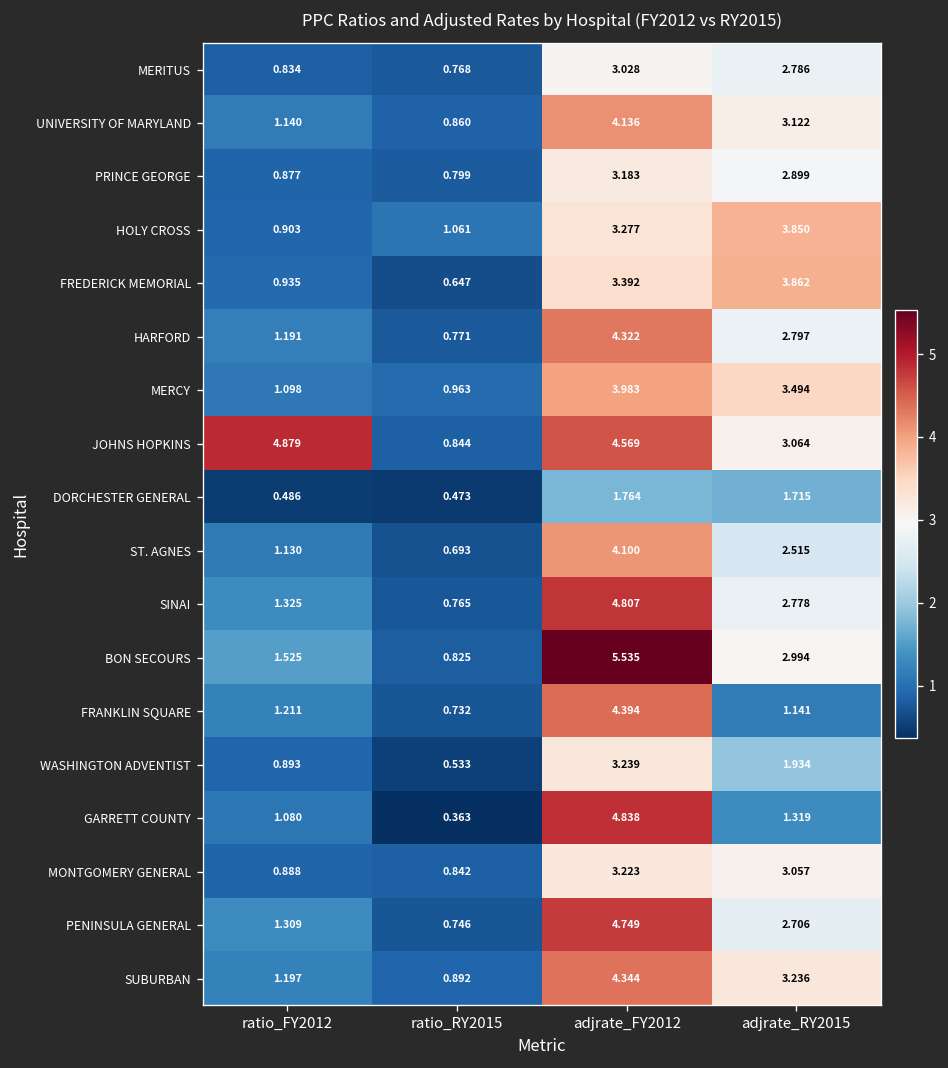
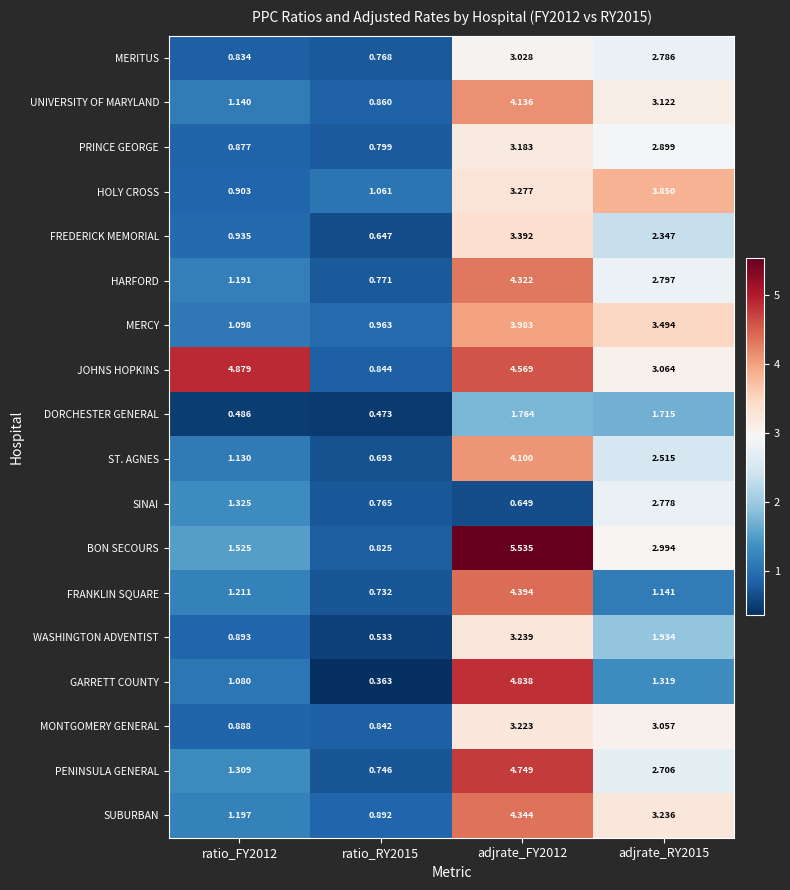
  {
    "MERITUS": {
      "ratio_FY2012": 0.834,
      "ratio_RY2015": 0.768,
      "adjrate_FY2012": 3.028,
      "adjrate_RY2015": 2.786
    },
    "UNIVERSITY OF MARYLAND": {
      "ratio_FY2012": 1.140,
      "ratio_RY2015": 0.860,
      "adjrate_FY2012": 4.136,
      "adjrate_RY2015": 3.122
    },
    "PRINCE GEORGE": {
      "ratio_FY2012": 0.877,
      "ratio_RY2015": 0.799,
      "adjrate_FY2012": 3.183,
      "adjrate_RY2015": 2.899
    },
    "HOLY CROSS": {
      "ratio_FY2012": 0.903,
      "ratio_RY2015": 1.061,
      "adjrate_FY2012": 3.277,
      "adjrate_RY2015": 3.850
    },
    "FREDERICK MEMORIAL": {
      "ratio_FY2012": 0.935,
      "ratio_RY2015": 0.647,
      "adjrate_FY2012": 3.392,
-     "adjrate_RY2015": 3.862
+     "adjrate_RY2015": 2.347
    },
    "HARFORD": {
      "ratio_FY2012": 1.191,
      "ratio_RY2015": 0.771,
      "adjrate_FY2012": 4.322,
      "adjrate_RY2015": 2.797
    },
    "MERCY": {
      "ratio_FY2012": 1.098,
      "ratio_RY2015": 0.963,
      "adjrate_FY2012": 3.983,
      "adjrate_RY2015": 3.494
    },
    "JOHNS HOPKINS": {
      "ratio_FY2012": 4.879,
      "ratio_RY2015": 0.844,
      "adjrate_FY2012": 4.569,
      "adjrate_RY2015": 3.064
    },
    "DORCHESTER GENERAL": {
      "ratio_FY2012": 0.486,
      "ratio_RY2015": 0.473,
      "adjrate_FY2012": 1.764,
      "adjrate_RY2015": 1.715
    },
    "ST. AGNES": {
      "ratio_FY2012": 1.130,
      "ratio_RY2015": 0.693,
      "adjrate_FY2012": 4.100,
      "adjrate_RY2015": 2.515
    },
    "SINAI": {
      "ratio_FY2012": 1.325,
      "ratio_RY2015": 0.765,
-     "adjrate_FY2012": 4.807,
+     "adjrate_FY2012": 0.649,
      "adjrate_RY2015": 2.778
    },
    "BON SECOURS": {
      "ratio_FY2012": 1.525,
      "ratio_RY2015": 0.825,
      "adjrate_FY2012": 5.535,
      "adjrate_RY2015": 2.994
    },
    "FRANKLIN SQUARE": {
      "ratio_FY2012": 1.211,
      "ratio_RY2015": 0.732,
      "adjrate_FY2012": 4.394,
      "adjrate_RY2015": 1.141
    },
    "WASHINGTON ADVENTIST": {
      "ratio_FY2012": 0.893,
      "ratio_RY2015": 0.533,
      "adjrate_FY2012": 3.239,
      "adjrate_RY2015": 1.934
    },
    "GARRETT COUNTY": {
      "ratio_FY2012": 1.080,
      "ratio_RY2015": 0.363,
      "adjrate_FY2012": 4.838,
      "adjrate_RY2015": 1.319
    },
    "MONTGOMERY GENERAL": {
      "ratio_FY2012": 0.888,
      "ratio_RY2015": 0.842,
      "adjrate_FY2012": 3.223,
      "adjrate_RY2015": 3.057
    },
    "PENINSULA GENERAL": {
      "ratio_FY2012": 1.309,
      "ratio_RY2015": 0.746,
      "adjrate_FY2012": 4.749,
      "adjrate_RY2015": 2.706
    },
    "SUBURBAN": {
      "ratio_FY2012": 1.197,
      "ratio_RY2015": 0.892,
      "adjrate_FY2012": 4.344,
      "adjrate_RY2015": 3.236
    }
  }
